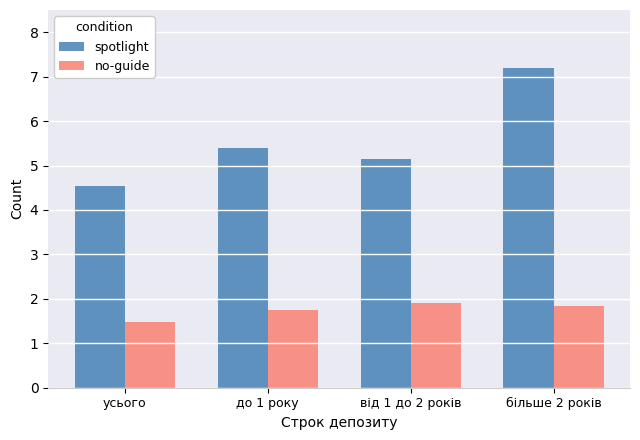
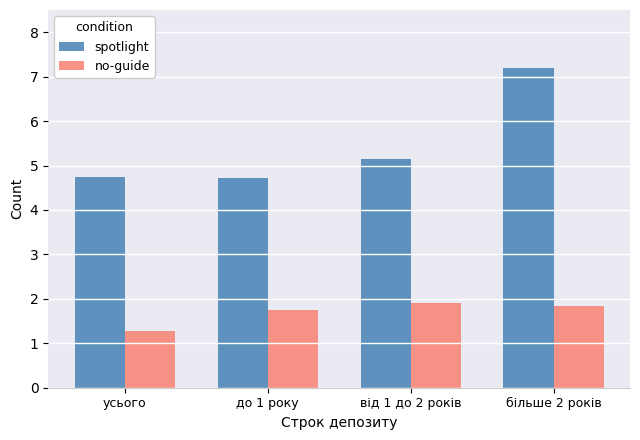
  {
    "spotlight": {
-     "усього": 4.5,
-     "до 1 року": 5.4,
+     "усього": 4.7,
+     "до 1 року": 4.7,
      "від 1 до 2 років": 5.1,
      "більше 2 років": 7.2
    },
    "no-guide": {
-     "усього": 1.5,
+     "усього": 1.3,
      "до 1 року": 1.8,
      "від 1 до 2 років": 1.9,
      "більше 2 років": 1.8
    }
  }
